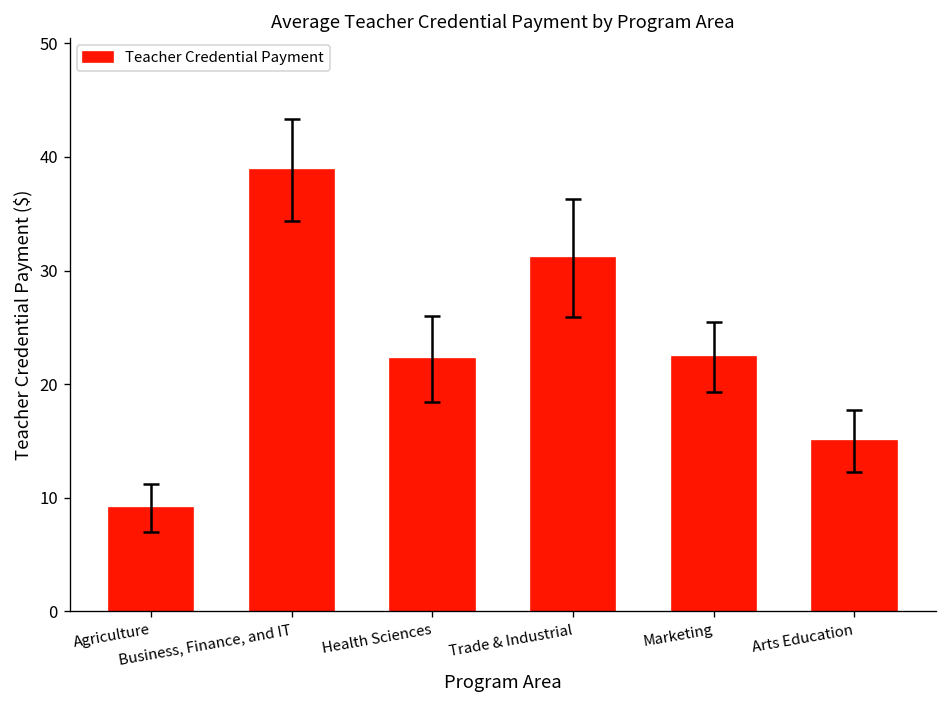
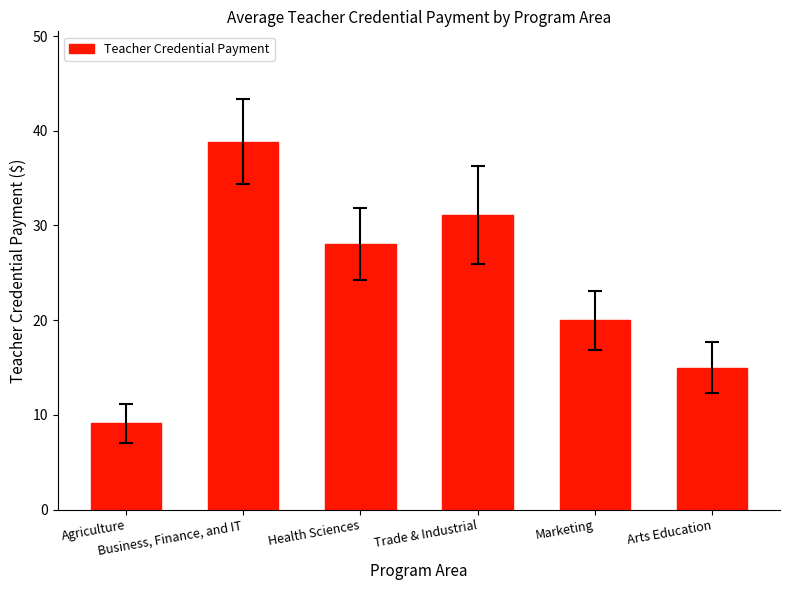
  {
    "Teacher Credential Payment": {
      "Agriculture": 9,
      "Business, Finance, and IT": 39,
-     "Health Sciences": 22,
+     "Health Sciences": 28,
      "Trade & Industrial": 31,
-     "Marketing": 22,
+     "Marketing": 20,
      "Arts Education": 15
    }
  }
